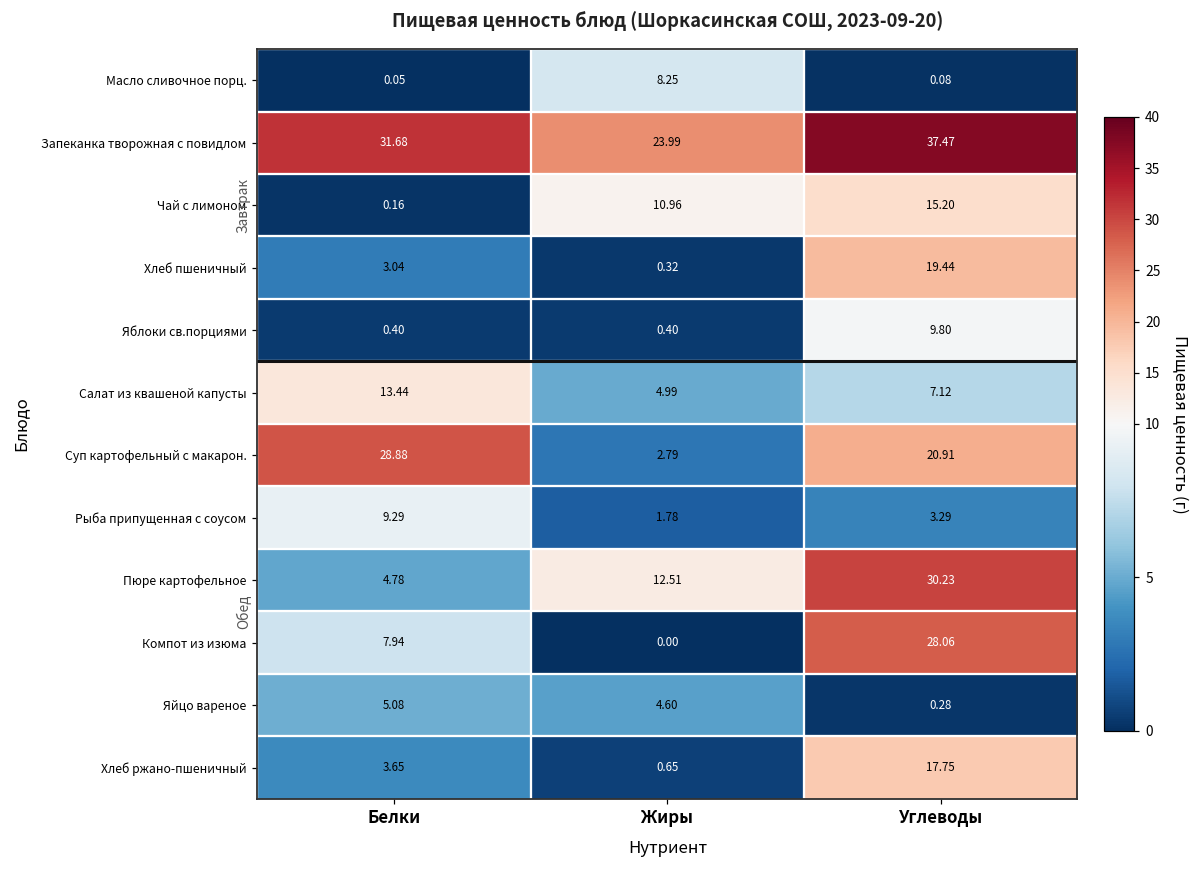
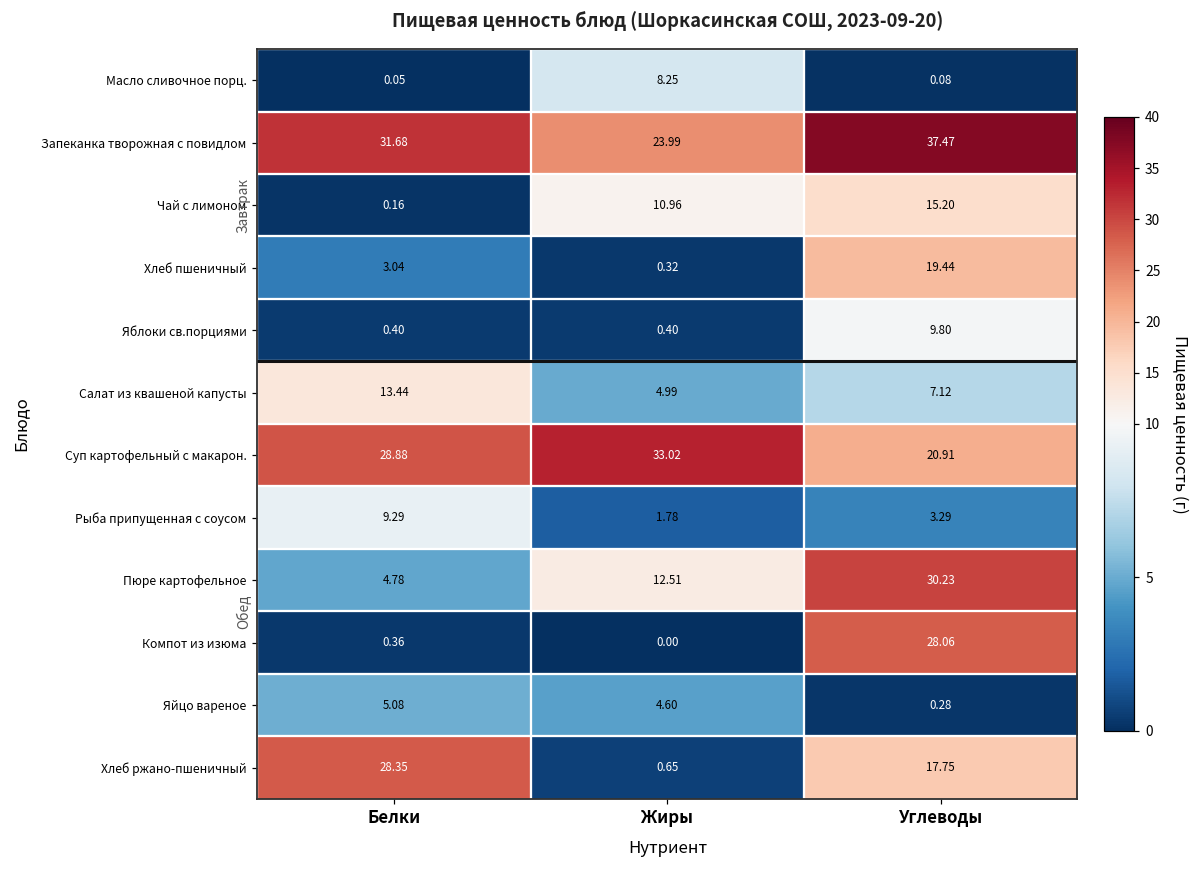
  {
    "Масло сливочное порц.": {
      "Белки": 0.05,
      "Жиры": 8.25,
      "Углеводы": 0.08
    },
    "Запеканка творожная с повидлом": {
      "Белки": 31.68,
      "Жиры": 23.99,
      "Углеводы": 37.47
    },
    "Чай с лимоном": {
      "Белки": 0.16,
      "Жиры": 10.96,
      "Углеводы": 15.20
    },
    "Хлеб пшеничный": {
      "Белки": 3.04,
      "Жиры": 0.32,
      "Углеводы": 19.44
    },
    "Яблоки св.порциями": {
      "Белки": 0.40,
      "Жиры": 0.40,
      "Углеводы": 9.80
    },
    "Салат из квашеной капусты": {
      "Белки": 13.44,
      "Жиры": 4.99,
      "Углеводы": 7.12
    },
    "Суп картофельный с макарон.": {
      "Белки": 28.88,
-     "Жиры": 2.79,
+     "Жиры": 33.02,
      "Углеводы": 20.91
    },
    "Рыба припущенная с соусом": {
      "Белки": 9.29,
      "Жиры": 1.78,
      "Углеводы": 3.29
    },
    "Пюре картофельное": {
      "Белки": 4.78,
      "Жиры": 12.51,
      "Углеводы": 30.23
    },
    "Компот из изюма": {
-     "Белки": 7.94,
+     "Белки": 0.36,
      "Жиры": 0.00,
      "Углеводы": 28.06
    },
    "Яйцо вареное": {
      "Белки": 5.08,
      "Жиры": 4.60,
      "Углеводы": 0.28
    },
    "Хлеб ржано-пшеничный": {
-     "Белки": 3.65,
+     "Белки": 28.35,
      "Жиры": 0.65,
      "Углеводы": 17.75
    }
  }
